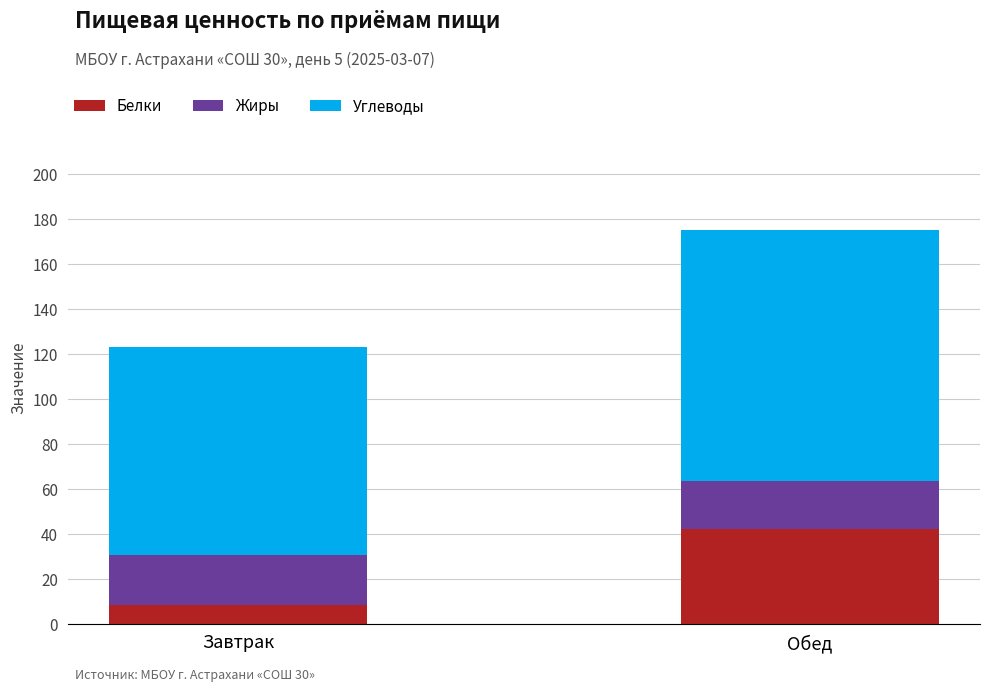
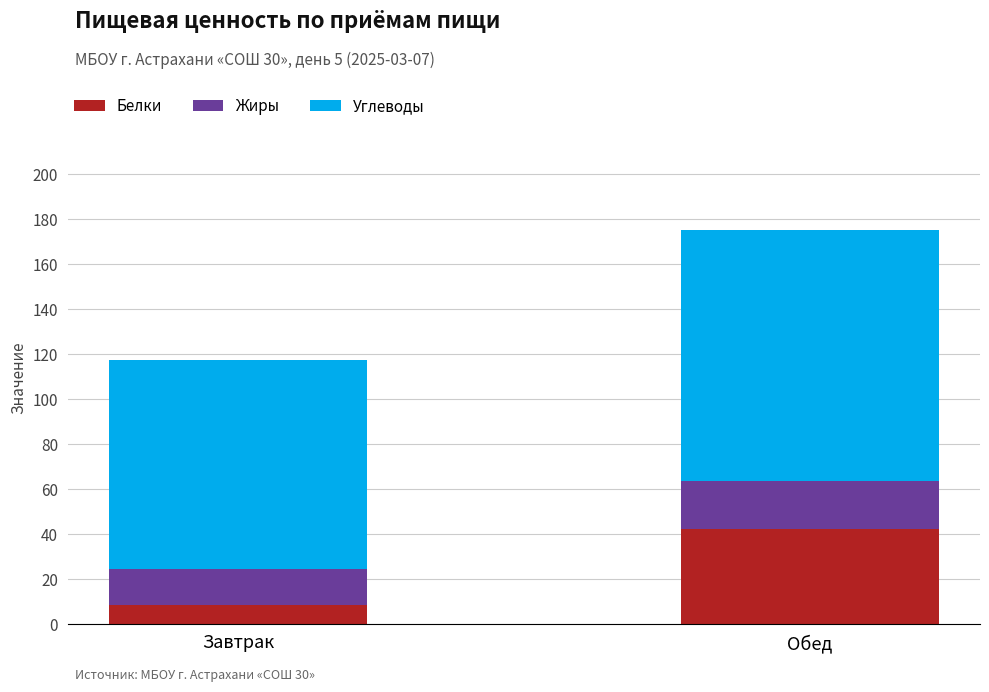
  {
    "Белки": {
      "Завтрак": 9,
      "Обед": 42
    },
    "Жиры": {
-     "Завтрак": 22,
+     "Завтрак": 16,
      "Обед": 22
    },
    "Углеводы": {
      "Завтрак": 93,
      "Обед": 111
    }
  }
